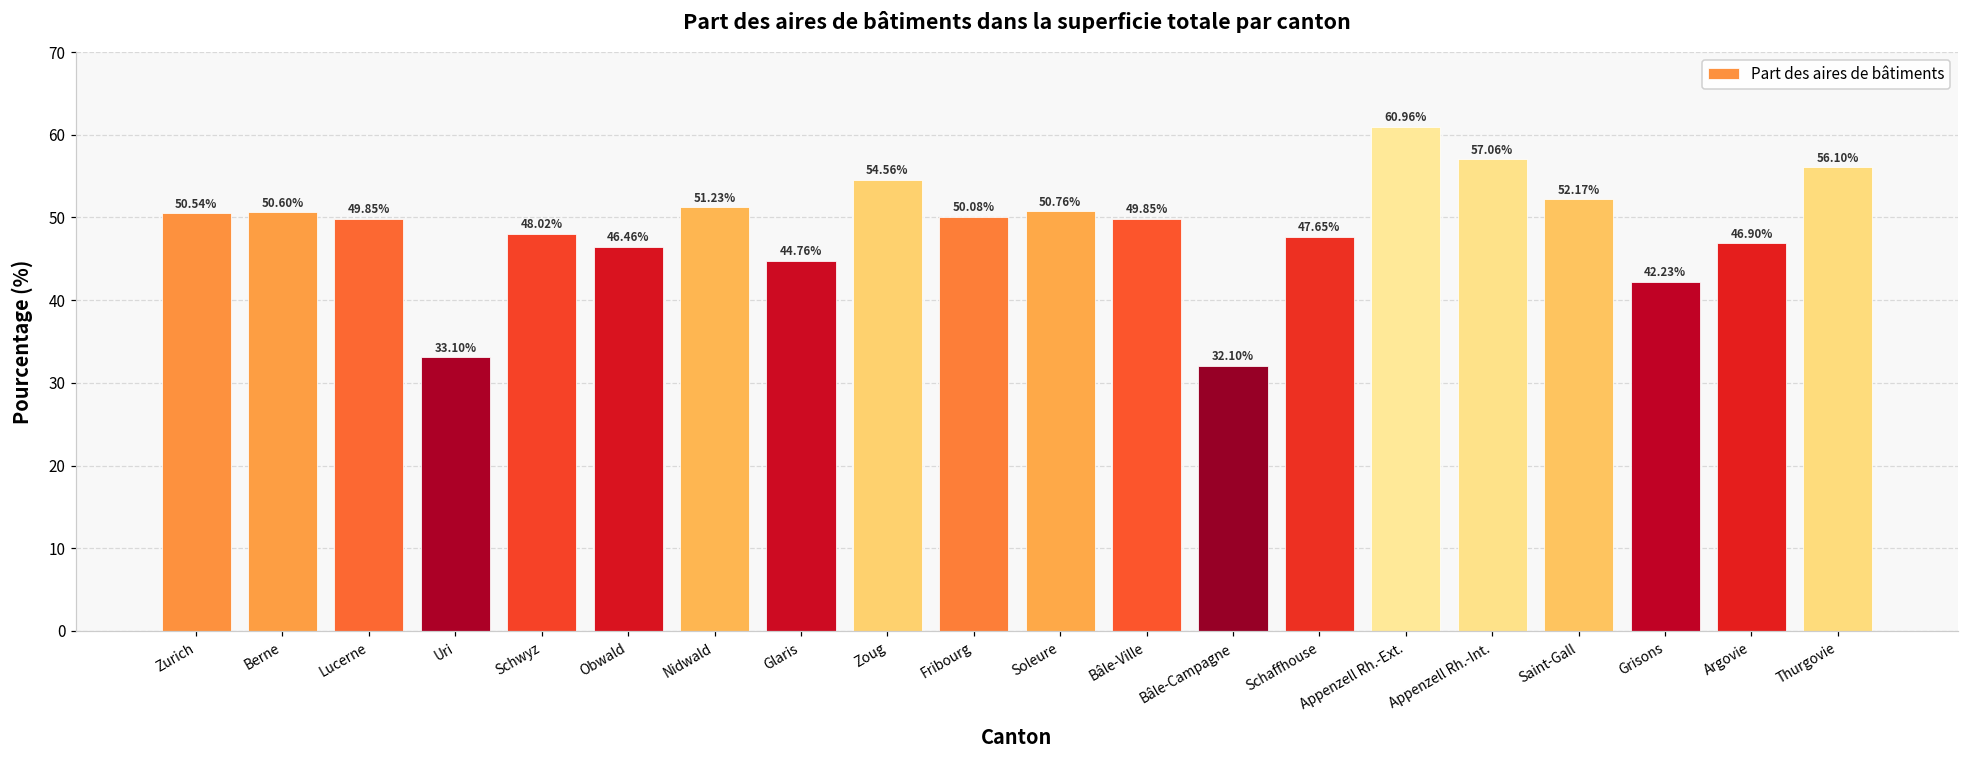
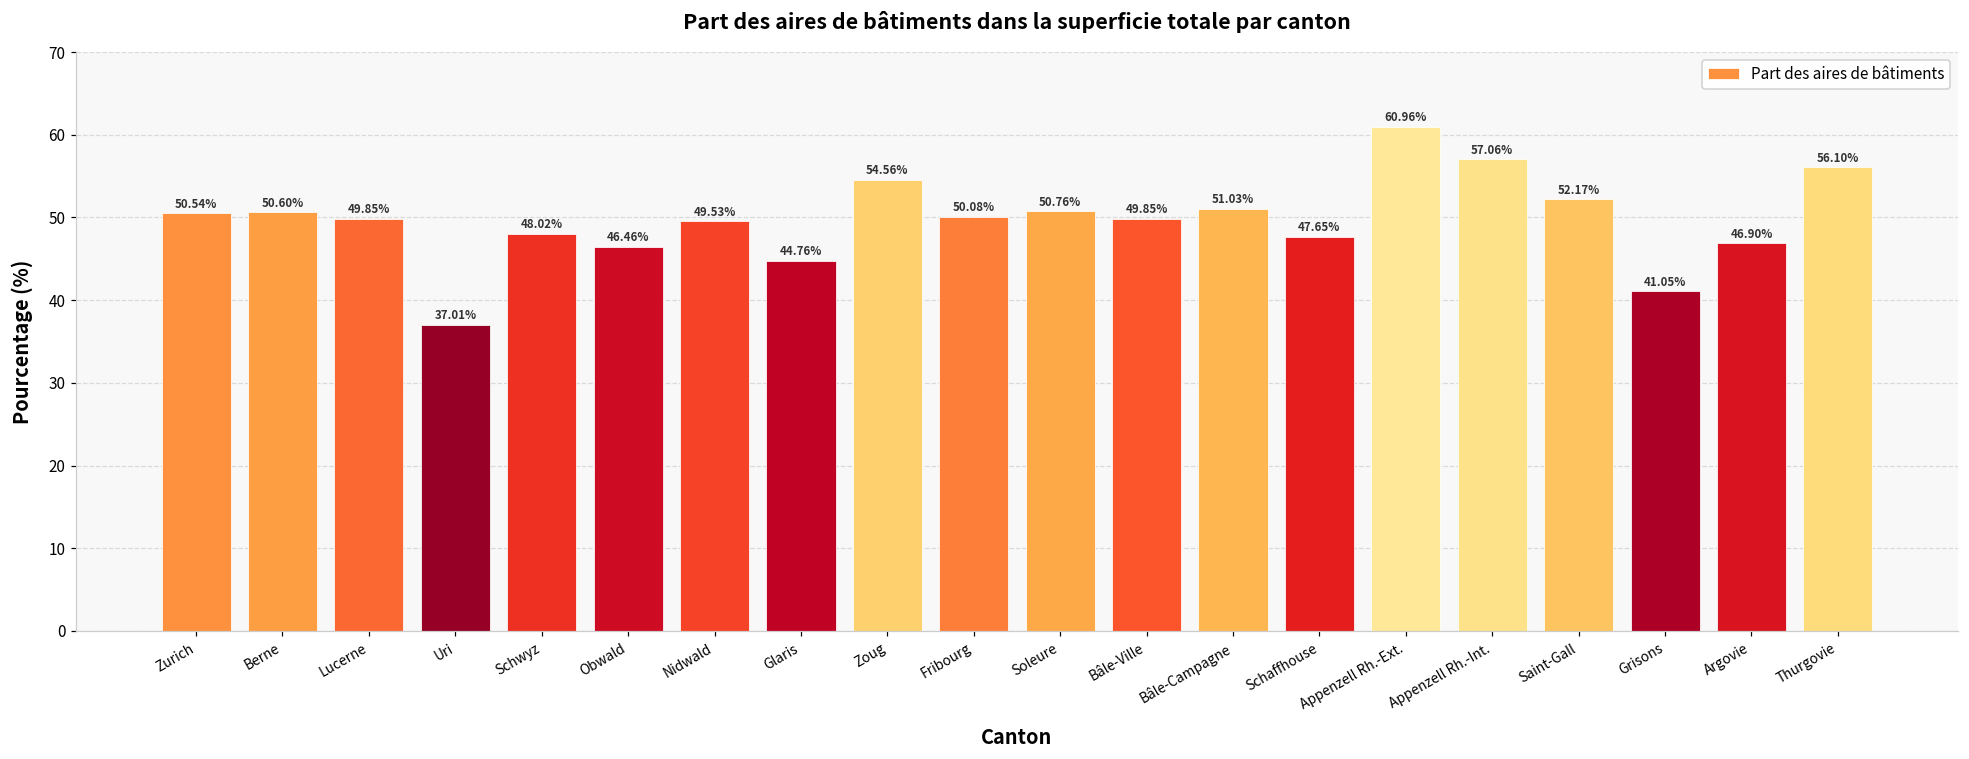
  {
    "Zurich": "50.54%",
    "Berne": "50.60%",
    "Lucerne": "49.85%",
-   "Uri": "33.10%",
+   "Uri": "37.01%",
    "Schwyz": "48.02%",
    "Obwald": "46.46%",
-   "Nidwald": "51.23%",
+   "Nidwald": "49.53%",
    "Glaris": "44.76%",
    "Zoug": "54.56%",
    "Fribourg": "50.08%",
    "Soleure": "50.76%",
    "Bâle-Ville": "49.85%",
-   "Bâle-Campagne": "32.10%",
+   "Bâle-Campagne": "51.03%",
    "Schaffhouse": "47.65%",
    "Appenzell Rh.-Ext.": "60.96%",
    "Appenzell Rh.-Int.": "57.06%",
    "Saint-Gall": "52.17%",
-   "Grisons": "42.23%",
+   "Grisons": "41.05%",
    "Argovie": "46.90%",
    "Thurgovie": "56.10%"
  }
